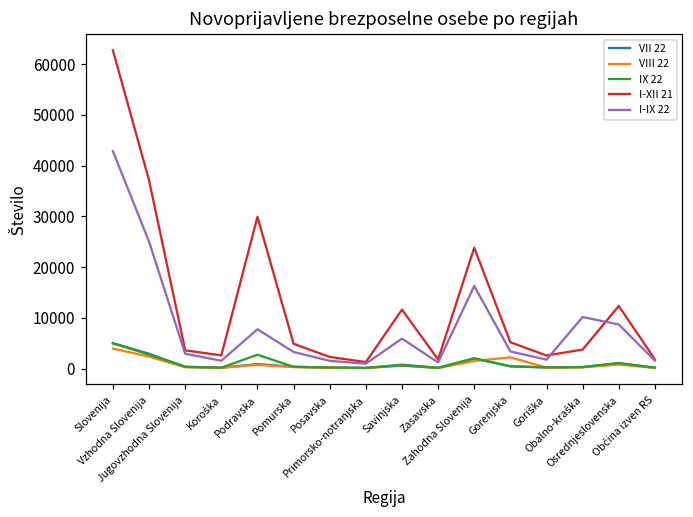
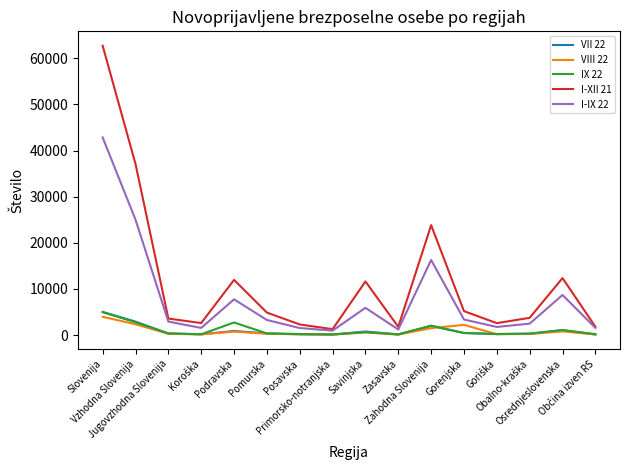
  {
    "VIII 22": {
      "Slovenija": 4000,
      "Gorenjska": 2000
    },
    "IX 22": {
      "Podravska": 3000
    },
    "I-XII 21": {
      "Slovenija": 63000,
      "Vzhodna Slovenija": 37000,
      "Jugovzhodna Slovenija": 4000,
      "Koroška": 3000,
-     "Podravska": 30000,
+     "Podravska": 12000,
      "Pomurska": 5000,
      "Posavska": 2000,
      "Savinjska": 12000,
      "Zasavska": 2000,
      "Zahodna Slovenija": 24000,
      "Gorenjska": 5000,
      "Goriška": 3000,
      "Obalno-kraška": 4000,
      "Osrednjeslovenska": 12000
    },
    "I-IX 22": {
      "Slovenija": 43000,
      "Vzhodna Slovenija": 25000,
      "Jugovzhodna Slovenija": 3000,
      "Koroška": 2000,
      "Podravska": 8000,
      "Pomurska": 3000,
      "Posavska": 2000,
      "Savinjska": 6000,
      "Zasavska": 1000,
      "Zahodna Slovenija": 16000,
      "Gorenjska": 3000,
      "Goriška": 2000,
-     "Obalno-kraška": 10000,
+     "Obalno-kraška": 2000,
      "Osrednjeslovenska": 9000
    }
  }
